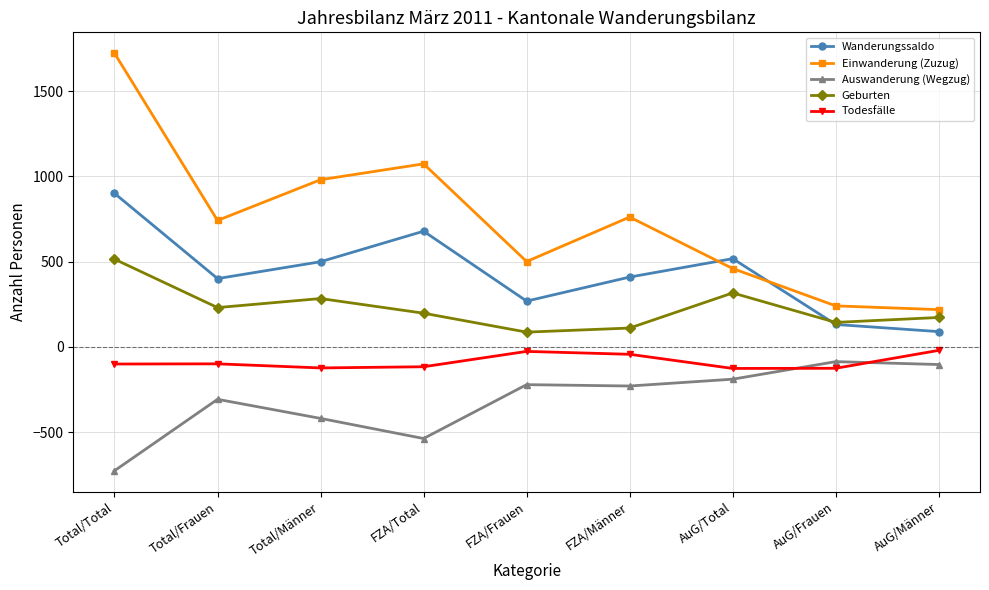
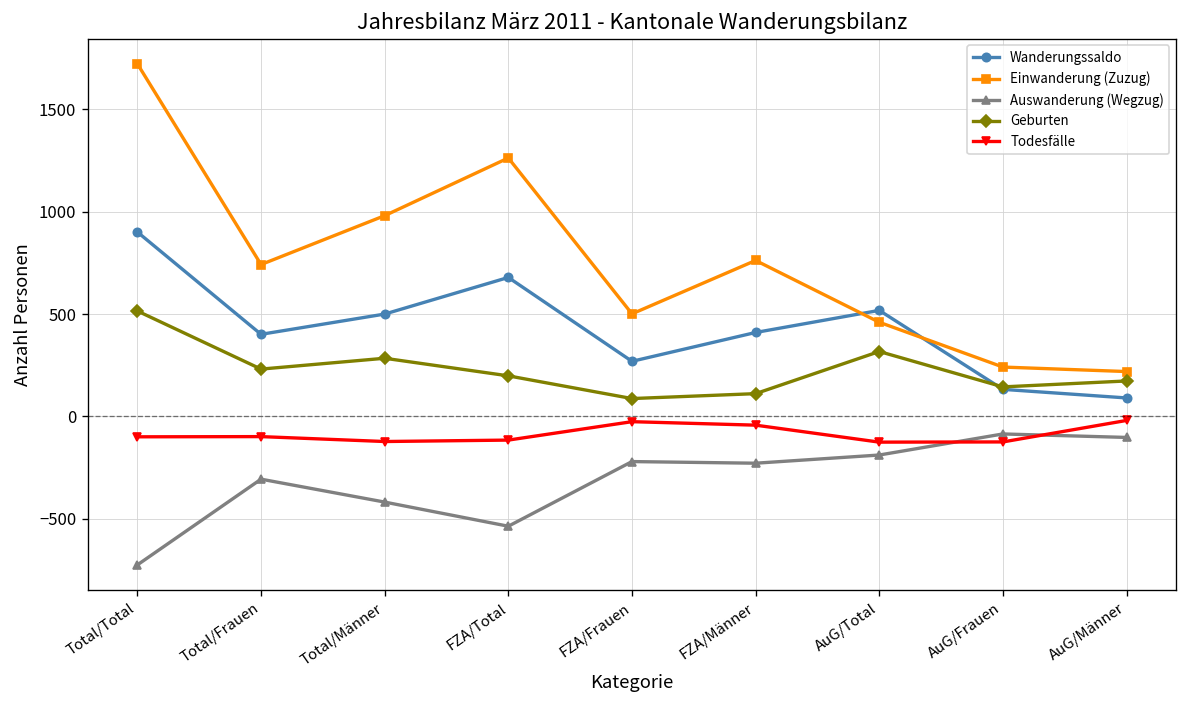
  {
    "Wanderungssaldo": {
      "Total/Total": 900,
      "Total/Frauen": 400,
      "Total/Männer": 500,
      "FZA/Total": 680,
      "FZA/Frauen": 270,
      "FZA/Männer": 410,
      "AuG/Total": 520,
      "AuG/Männer": 90
    },
    "Einwanderung (Zuzug)": {
      "Total/Total": 1720,
      "Total/Frauen": 740,
      "Total/Männer": 980,
-     "FZA/Total": 1070,
+     "FZA/Total": 1260,
      "FZA/Frauen": 500,
      "FZA/Männer": 760,
      "AuG/Total": 460,
      "AuG/Frauen": 240,
      "AuG/Männer": 220
    },
    "Auswanderung (Wegzug)": {
      "Total/Total": -730,
      "Total/Frauen": -310,
      "Total/Männer": -420,
      "FZA/Total": -540,
      "FZA/Frauen": -220,
      "FZA/Männer": -230,
      "AuG/Total": -190,
      "AuG/Frauen": -90,
      "AuG/Männer": -100
    },
    "Geburten": {
      "Total/Total": 520,
      "Total/Frauen": 230,
      "Total/Männer": 280,
      "FZA/Total": 200,
      "FZA/Frauen": 90,
      "FZA/Männer": 110,
      "AuG/Total": 320,
      "AuG/Männer": 170
    },
    "Todesfälle": {
      "Total/Total": -100,
      "Total/Frauen": -100,
      "Total/Männer": -120,
      "FZA/Total": -120,
      "FZA/Frauen": -30,
      "FZA/Männer": -40,
      "AuG/Total": -130,
      "AuG/Frauen": -130,
      "AuG/Männer": -20
    }
  }
